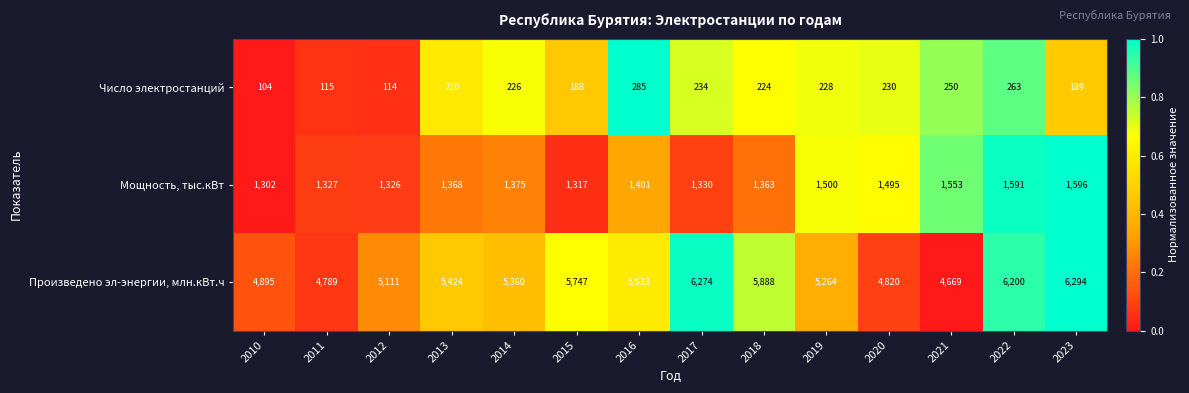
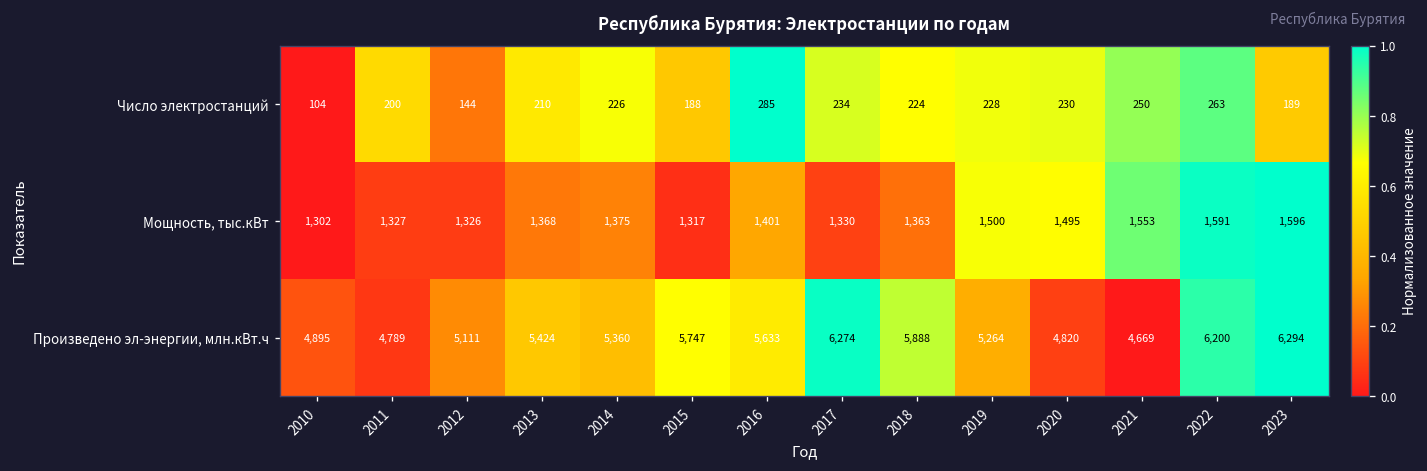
  {
    "Число электростанций": {
      "2010": "104",
-     "2011": "115",
-     "2012": "114",
+     "2011": "200",
+     "2012": "144",
      "2013": "210",
      "2014": "226",
      "2015": "188",
      "2016": "285",
      "2017": "234",
      "2018": "224",
      "2019": "228",
      "2020": "230",
      "2021": "250",
      "2022": "263",
      "2023": "189"
    },
    "Мощность, тыс.кВт": {
      "2010": "1,302",
      "2011": "1,327",
      "2012": "1,326",
      "2013": "1,368",
      "2014": "1,375",
      "2015": "1,317",
      "2016": "1,401",
      "2017": "1,330",
      "2018": "1,363",
      "2019": "1,500",
      "2020": "1,495",
      "2021": "1,553",
      "2022": "1,591",
      "2023": "1,596"
    },
    "Произведено эл-энергии, млн.кВт.ч": {
      "2010": "4,895",
      "2011": "4,789",
      "2012": "5,111",
      "2013": "5,424",
      "2014": "5,360",
      "2015": "5,747",
      "2016": "5,633",
      "2017": "6,274",
      "2018": "5,888",
      "2019": "5,264",
      "2020": "4,820",
      "2021": "4,669",
      "2022": "6,200",
      "2023": "6,294"
    }
  }
